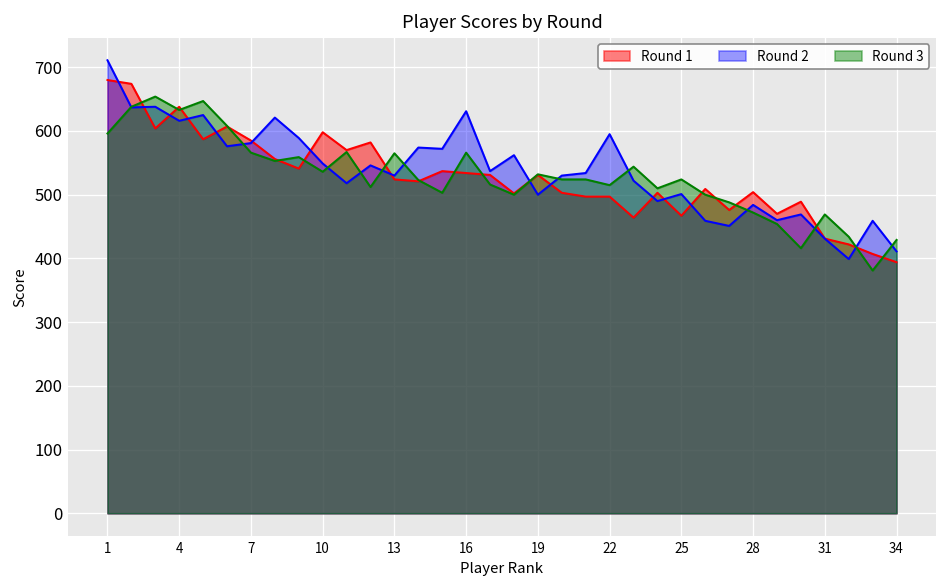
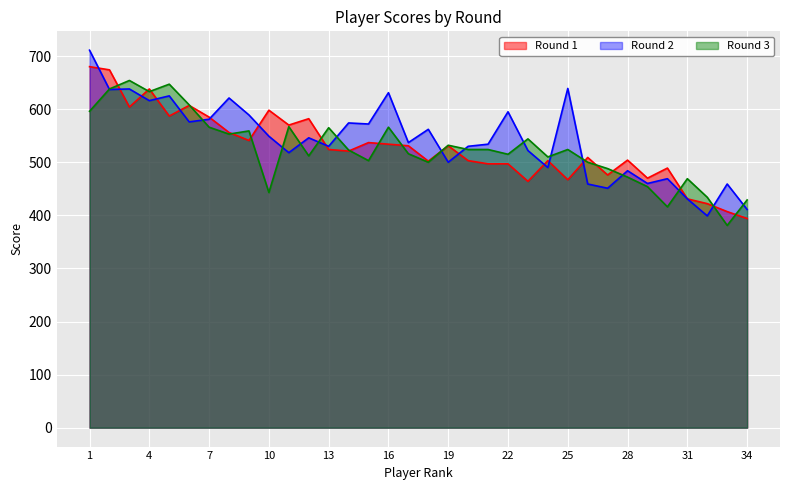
  {
    "Round 1": {
      "1": 680,
      "4": 640,
      "10": 600,
      "13": 520,
      "16": 530,
      "22": 500,
      "25": 470,
      "28": 500,
      "34": 390
    },
    "Round 2": {
      "1": 710,
      "4": 620,
      "10": 550,
      "13": 530,
      "16": 630,
      "19": 500,
      "22": 600,
-     "25": 500,
+     "25": 640,
      "28": 480,
      "34": 410
    },
    "Round 3": {
      "1": 600,
      "4": 630,
      "7": 570,
-     "10": 540,
+     "10": 440,
      "13": 570,
      "16": 570,
      "22": 520,
      "25": 520,
      "28": 470,
      "31": 470,
      "34": 430
    }
  }
